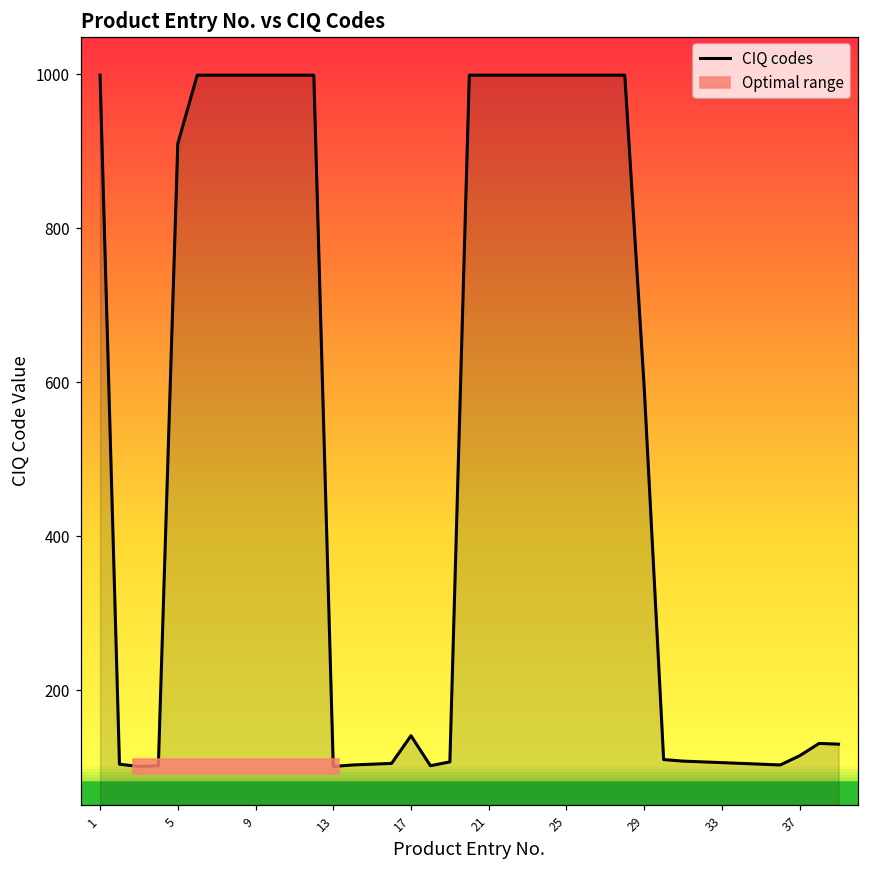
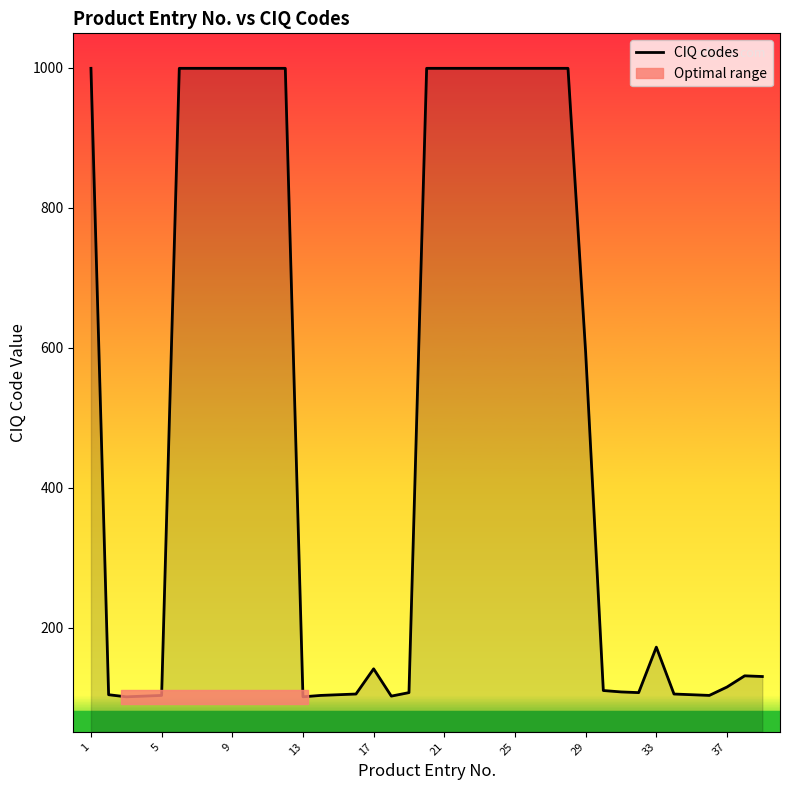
  {
    "CIQ codes": {
      "1": 1000,
-     "5": 910,
+     "5": 100,
      "9": 1000,
      "13": 100,
      "17": 140,
      "21": 1000,
      "25": 1000,
      "29": 590,
-     "33": 110,
+     "33": 170,
      "37": 120
    }
  }
